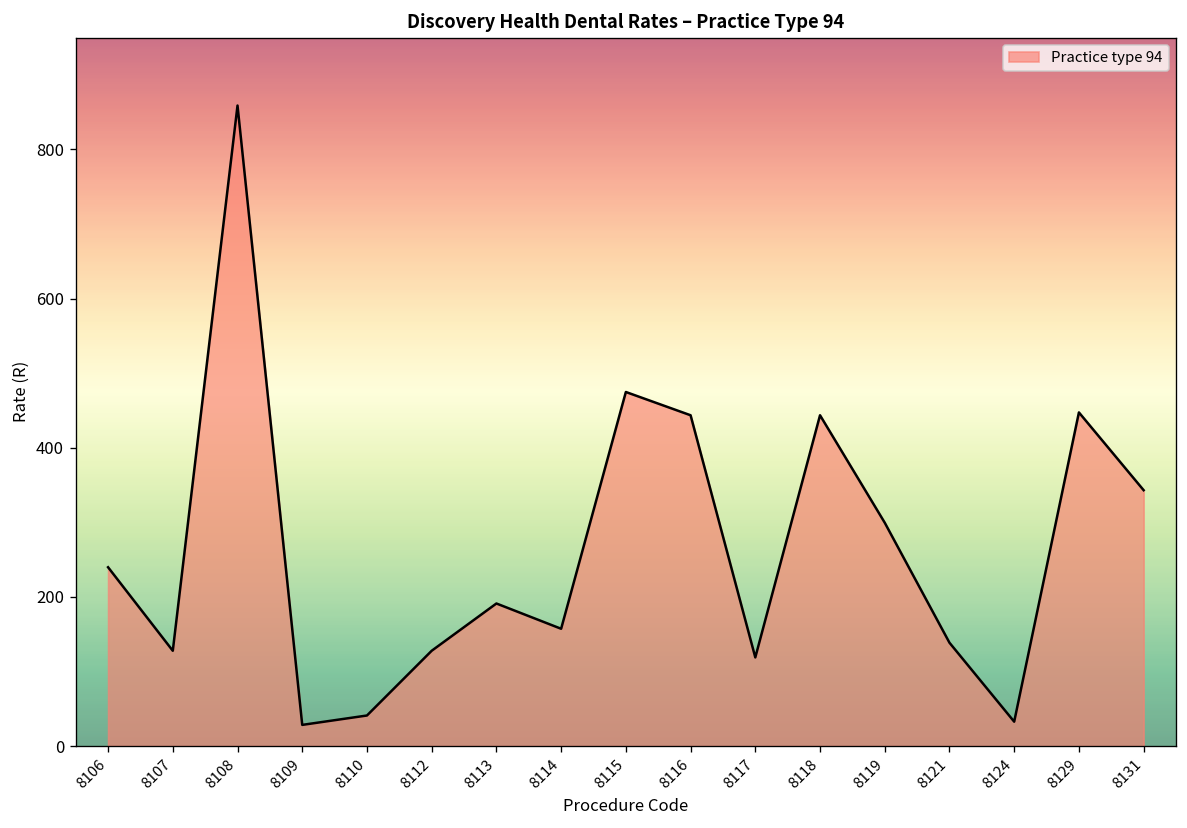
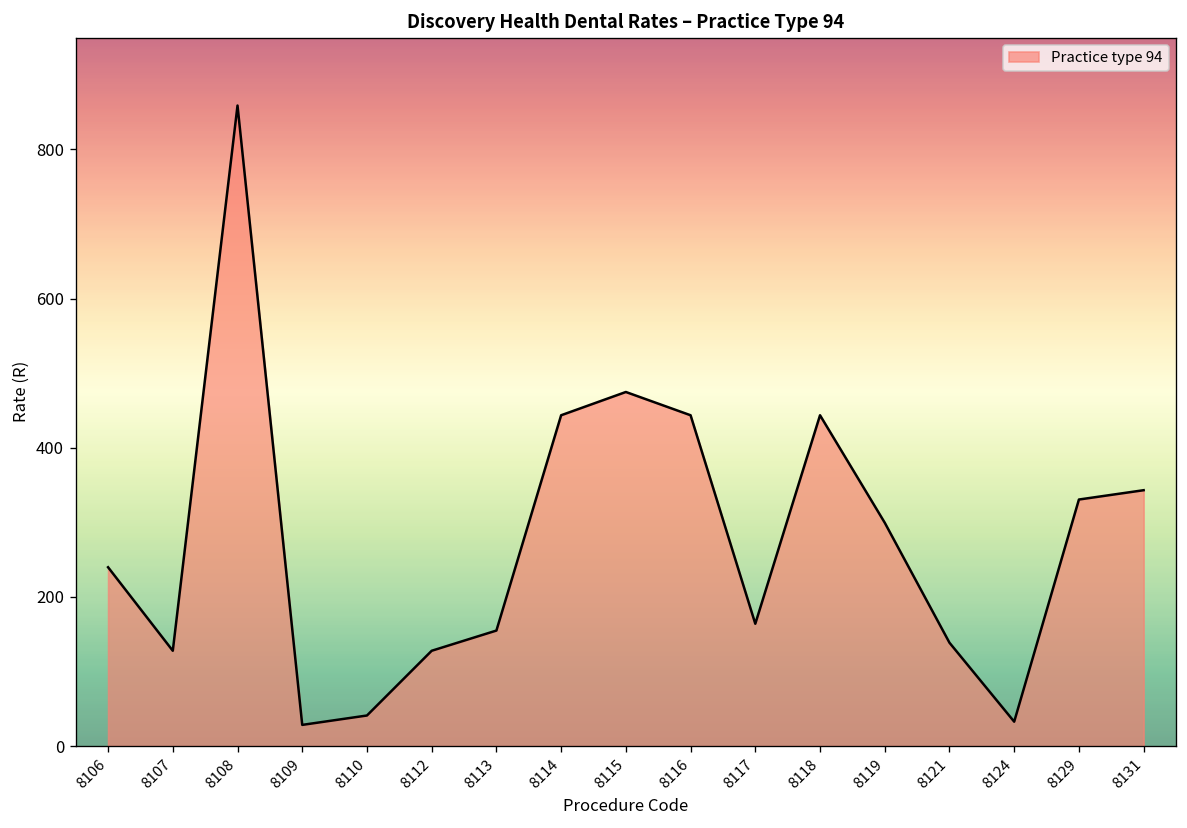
  {
    "8106": 240,
    "8107": 130,
    "8108": 860,
    "8109": 30,
    "8110": 40,
    "8112": 130,
-   "8113": 190,
-   "8114": 160,
+   "8113": 150,
+   "8114": 440,
    "8115": 470,
    "8116": 440,
-   "8117": 120,
+   "8117": 160,
    "8118": 440,
    "8119": 300,
    "8121": 140,
    "8124": 30,
-   "8129": 450,
+   "8129": 330,
    "8131": 340
  }
